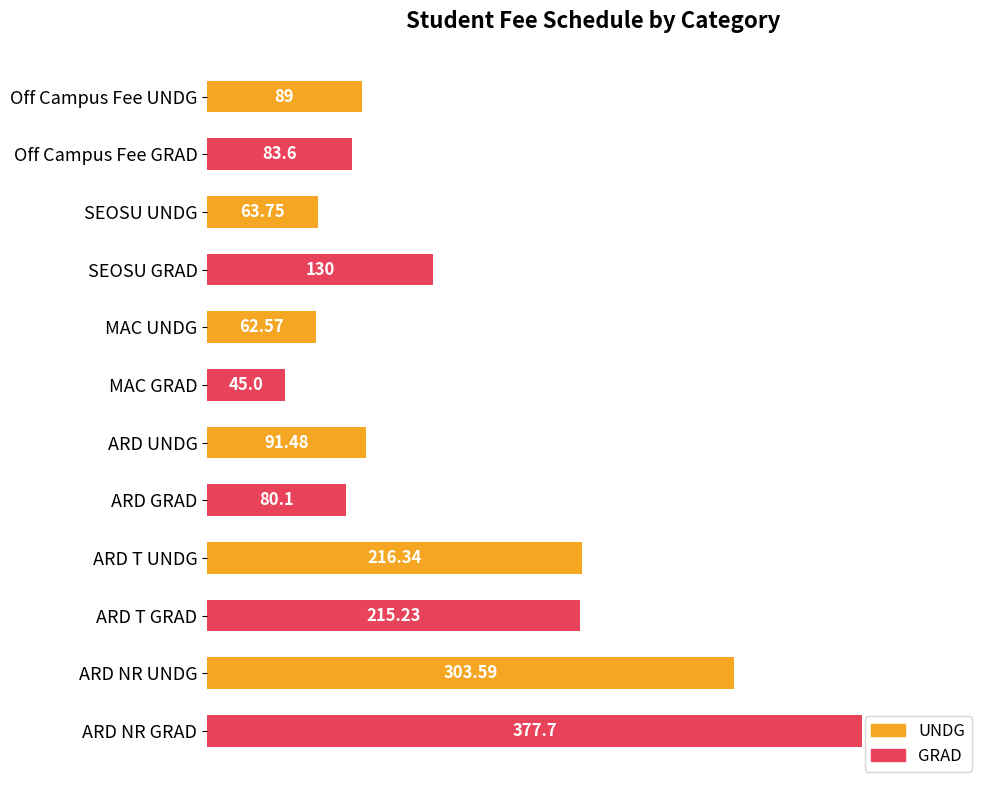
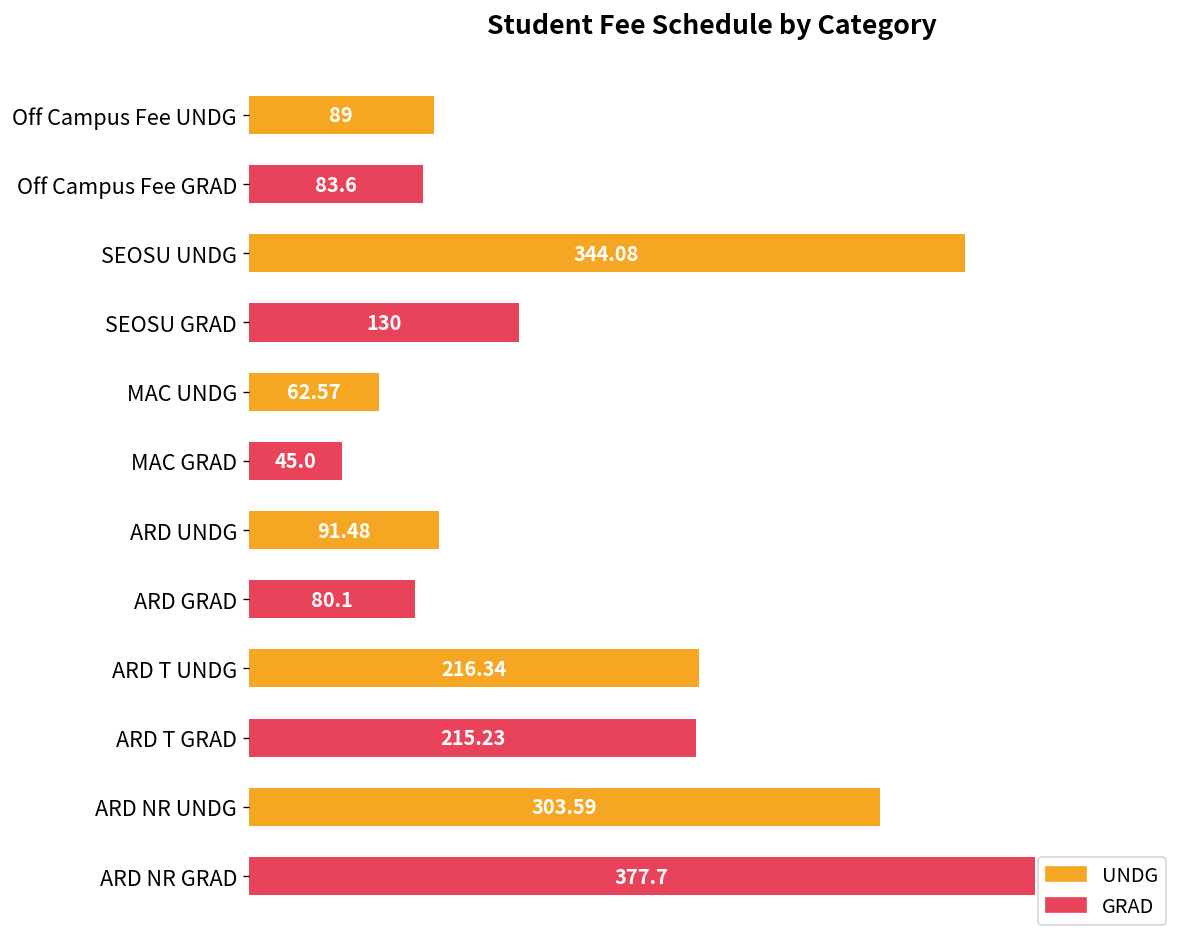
  {
    "Off Campus Fee UNDG": 89,
    "Off Campus Fee GRAD": 83.6,
-   "SEOSU UNDG": 63.75,
+   "SEOSU UNDG": 344.08,
    "SEOSU GRAD": 130,
    "MAC UNDG": 62.57,
    "MAC GRAD": 45.0,
    "ARD UNDG": 91.48,
    "ARD GRAD": 80.1,
    "ARD T UNDG": 216.34,
    "ARD T GRAD": 215.23,
    "ARD NR UNDG": 303.59,
    "ARD NR GRAD": 377.7
  }
